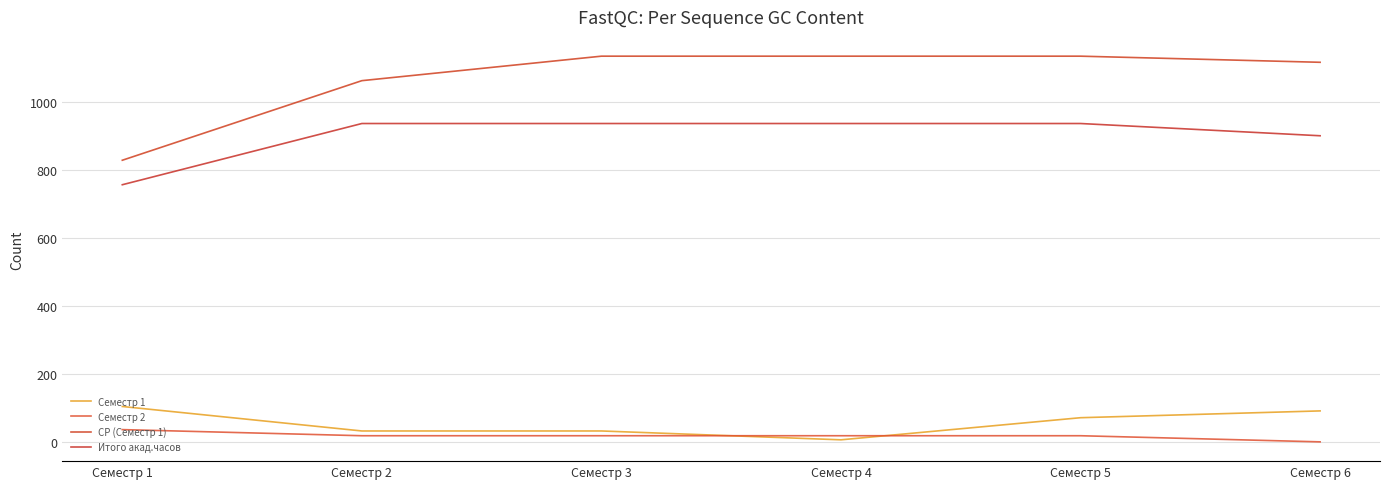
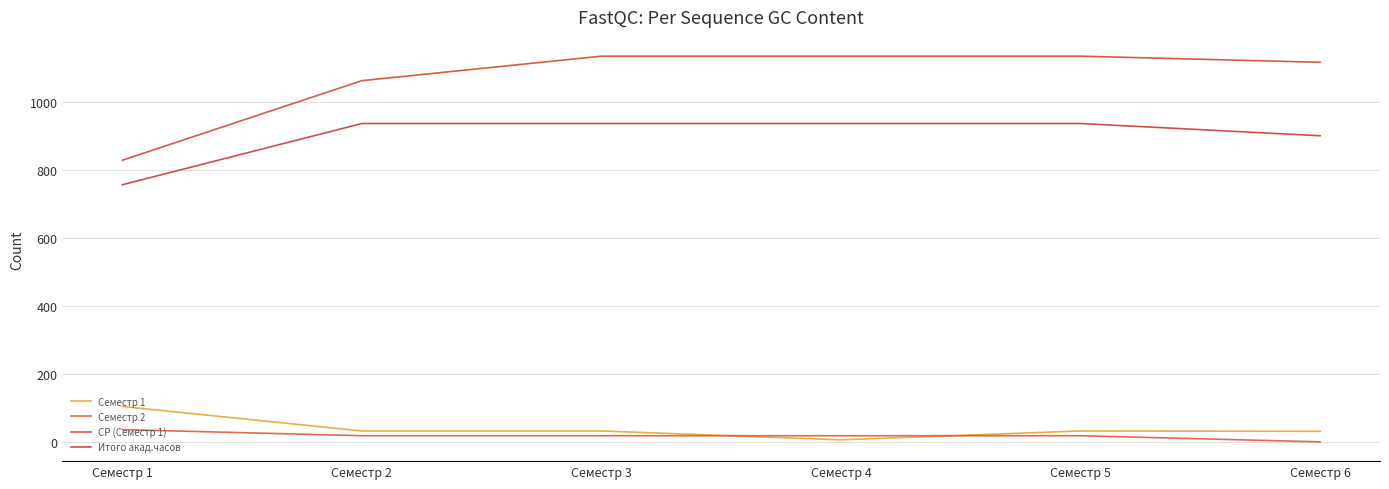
  {
    "Семестр 1": {
      "Семестр 1": 100,
      "Семестр 2": 30,
      "Семестр 3": 30,
      "Семестр 4": 10,
-     "Семестр 5": 70,
-     "Семестр 6": 90
+     "Семестр 5": 30,
+     "Семестр 6": 30
    }
  }
